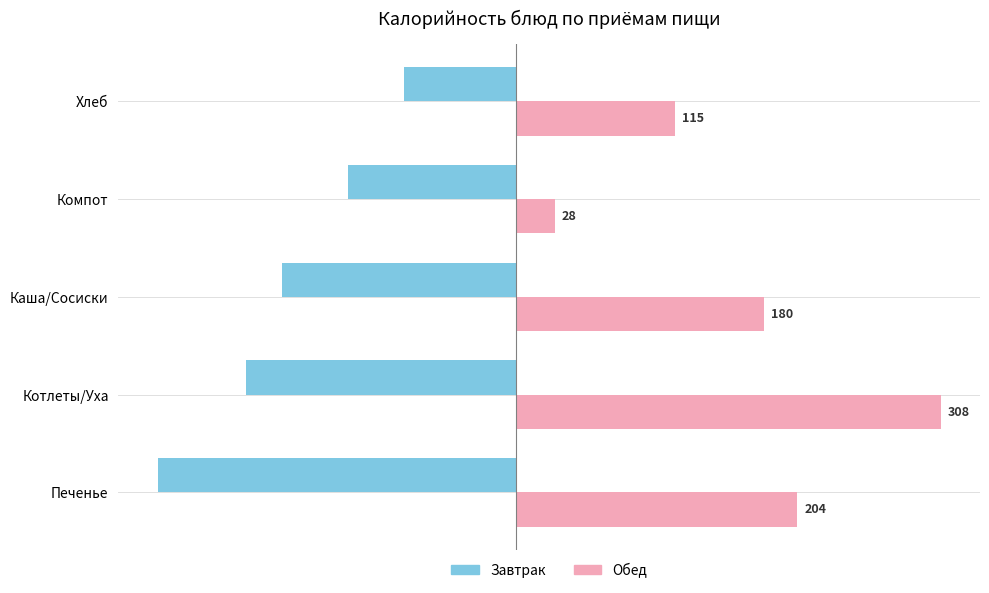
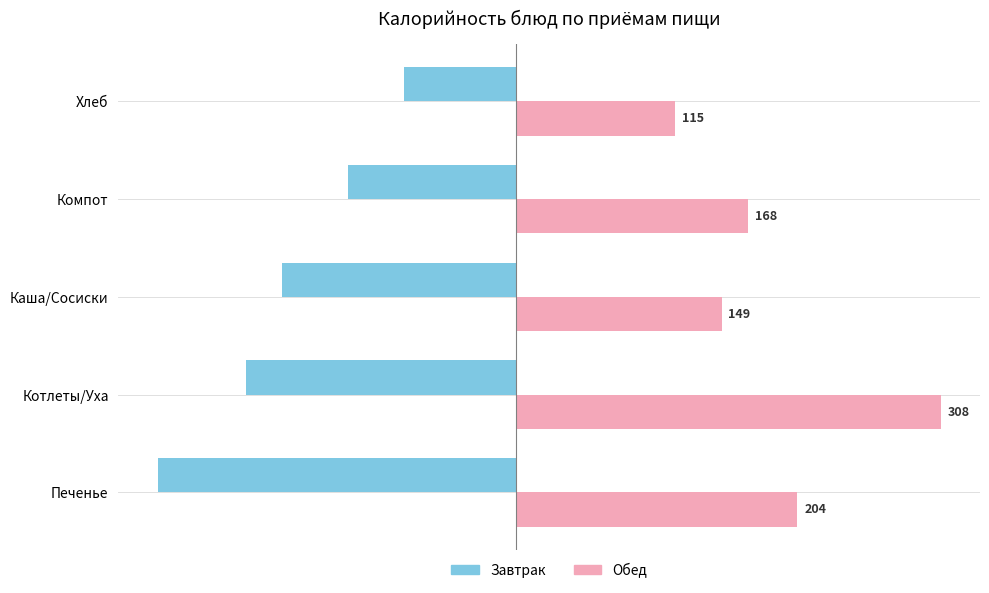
  {
    "Обед": {
      "Хлеб": 115,
-     "Компот": 28,
-     "Каша/Сосиски": 180,
+     "Компот": 168,
+     "Каша/Сосиски": 149,
      "Котлеты/Уха": 308,
      "Печенье": 204
    }
  }
